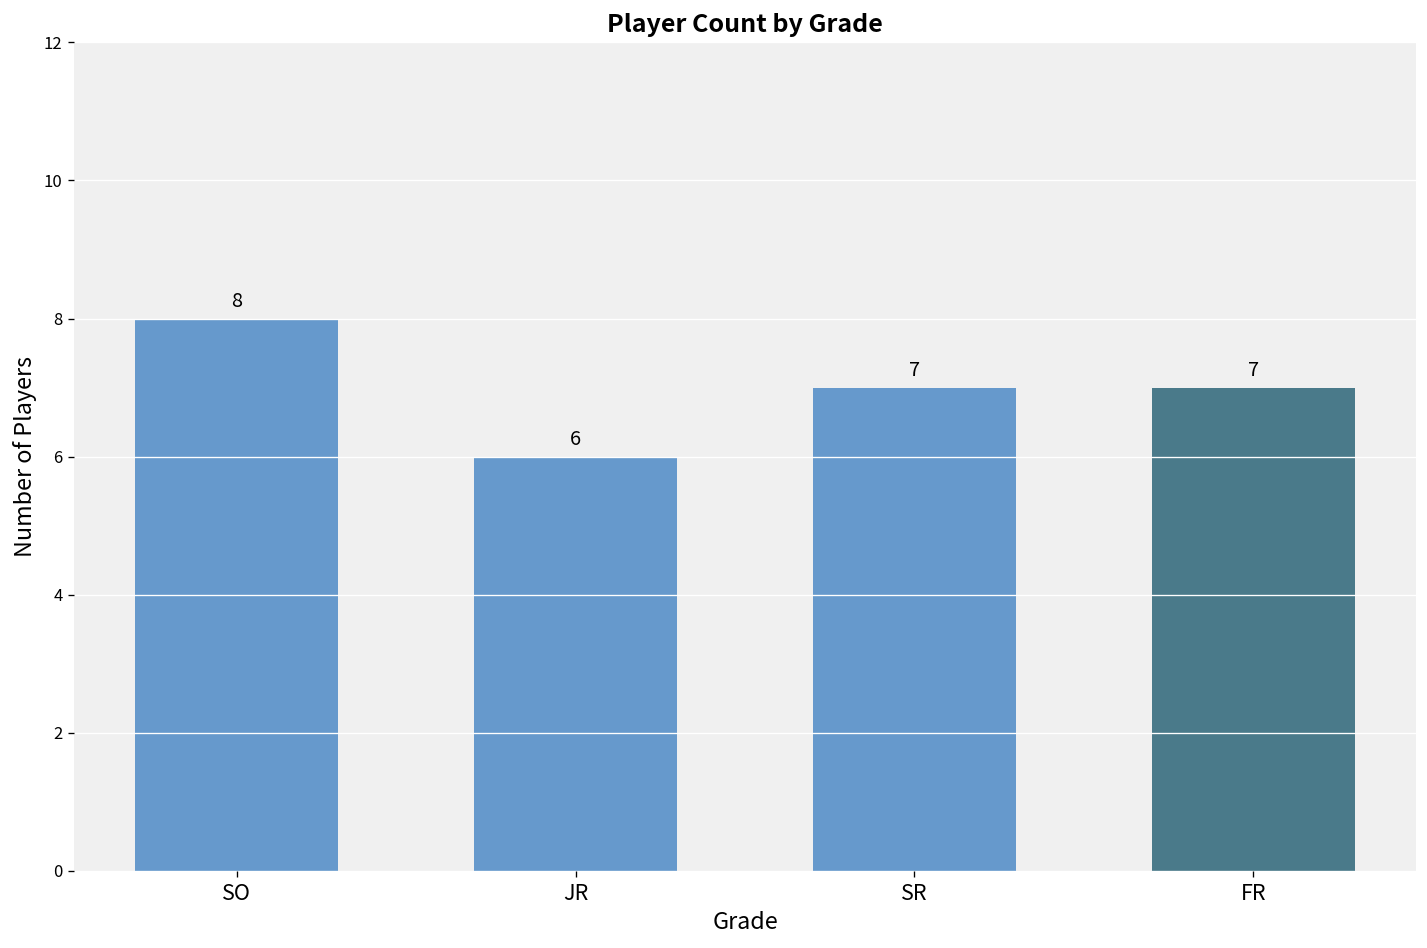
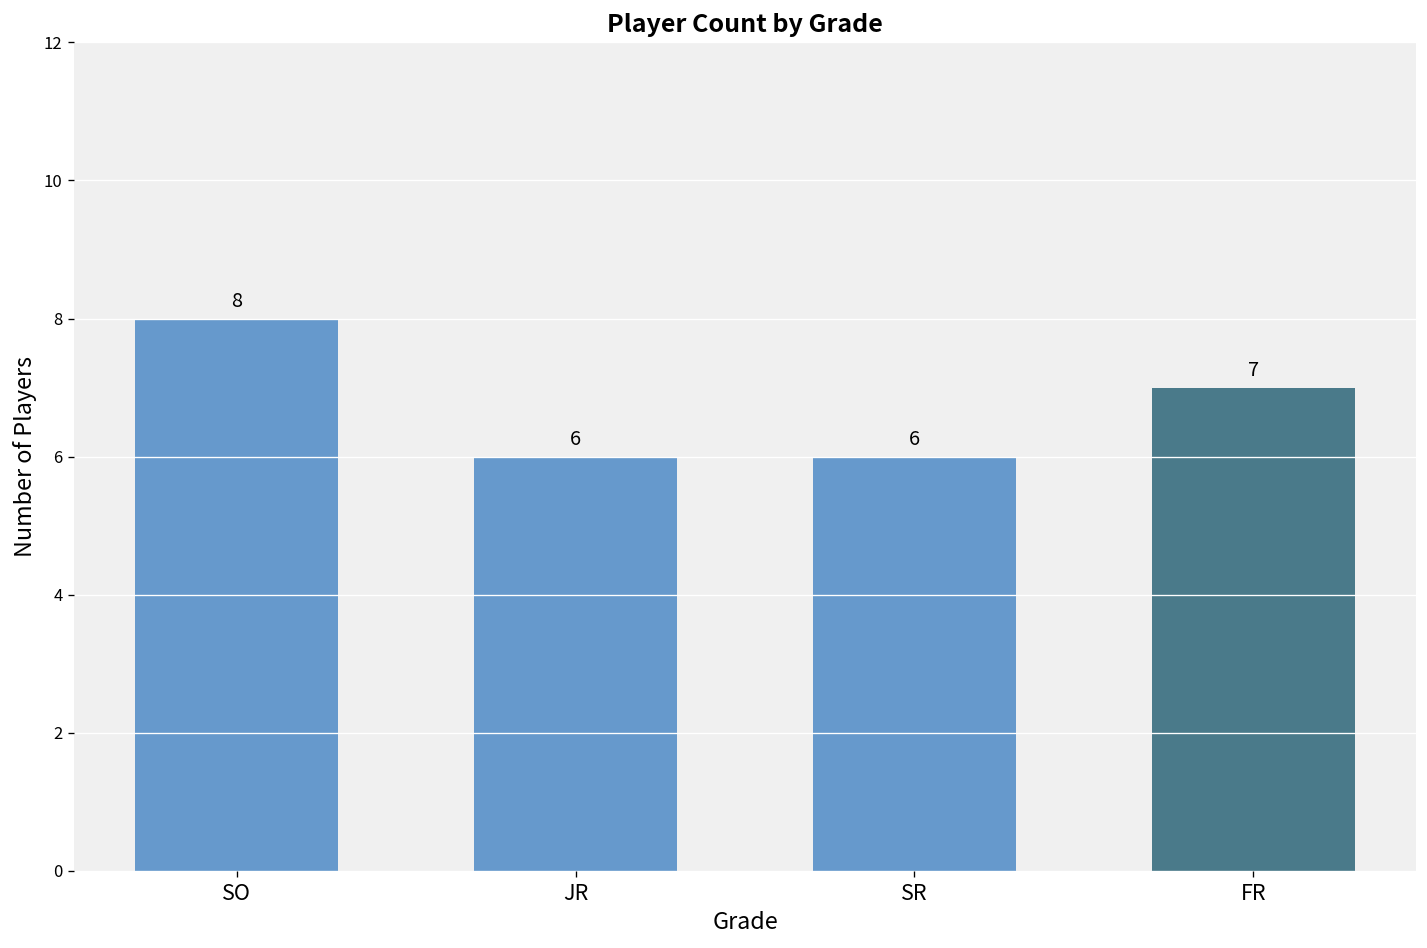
  {
    "SO": 8,
    "JR": 6,
-   "SR": 7,
+   "SR": 6,
    "FR": 7
  }
